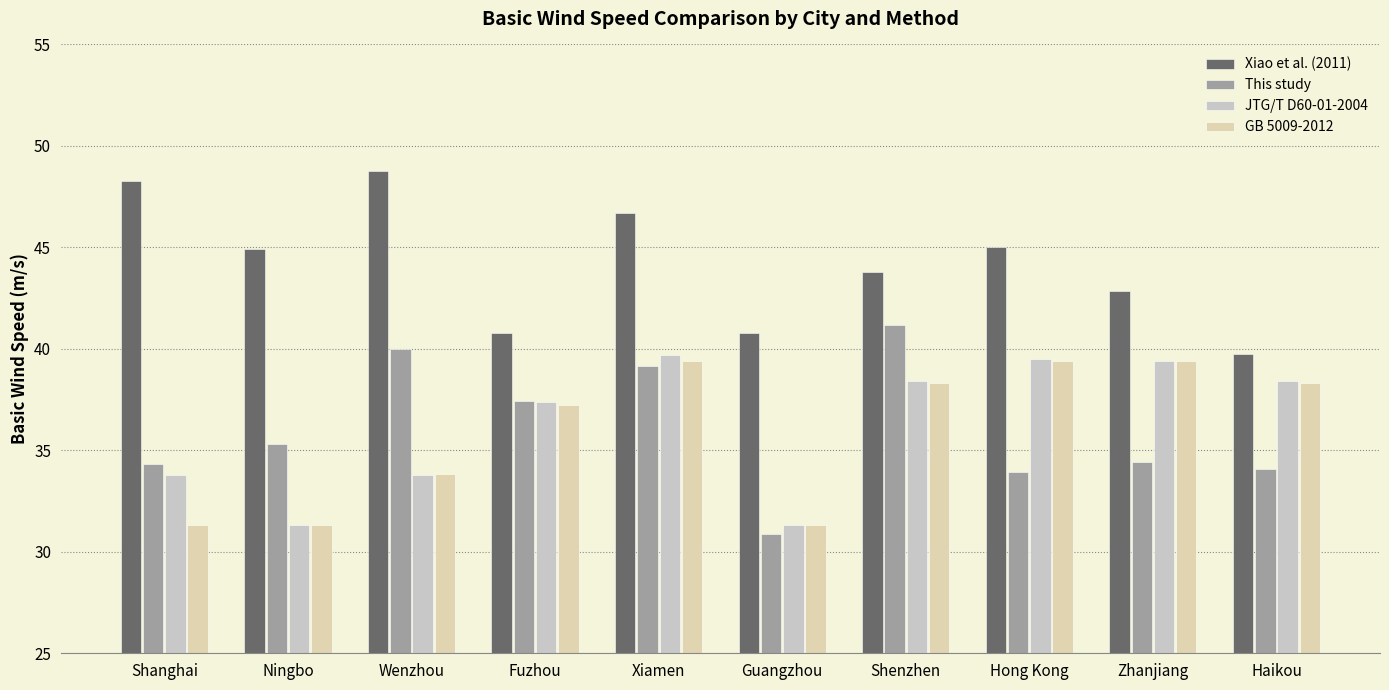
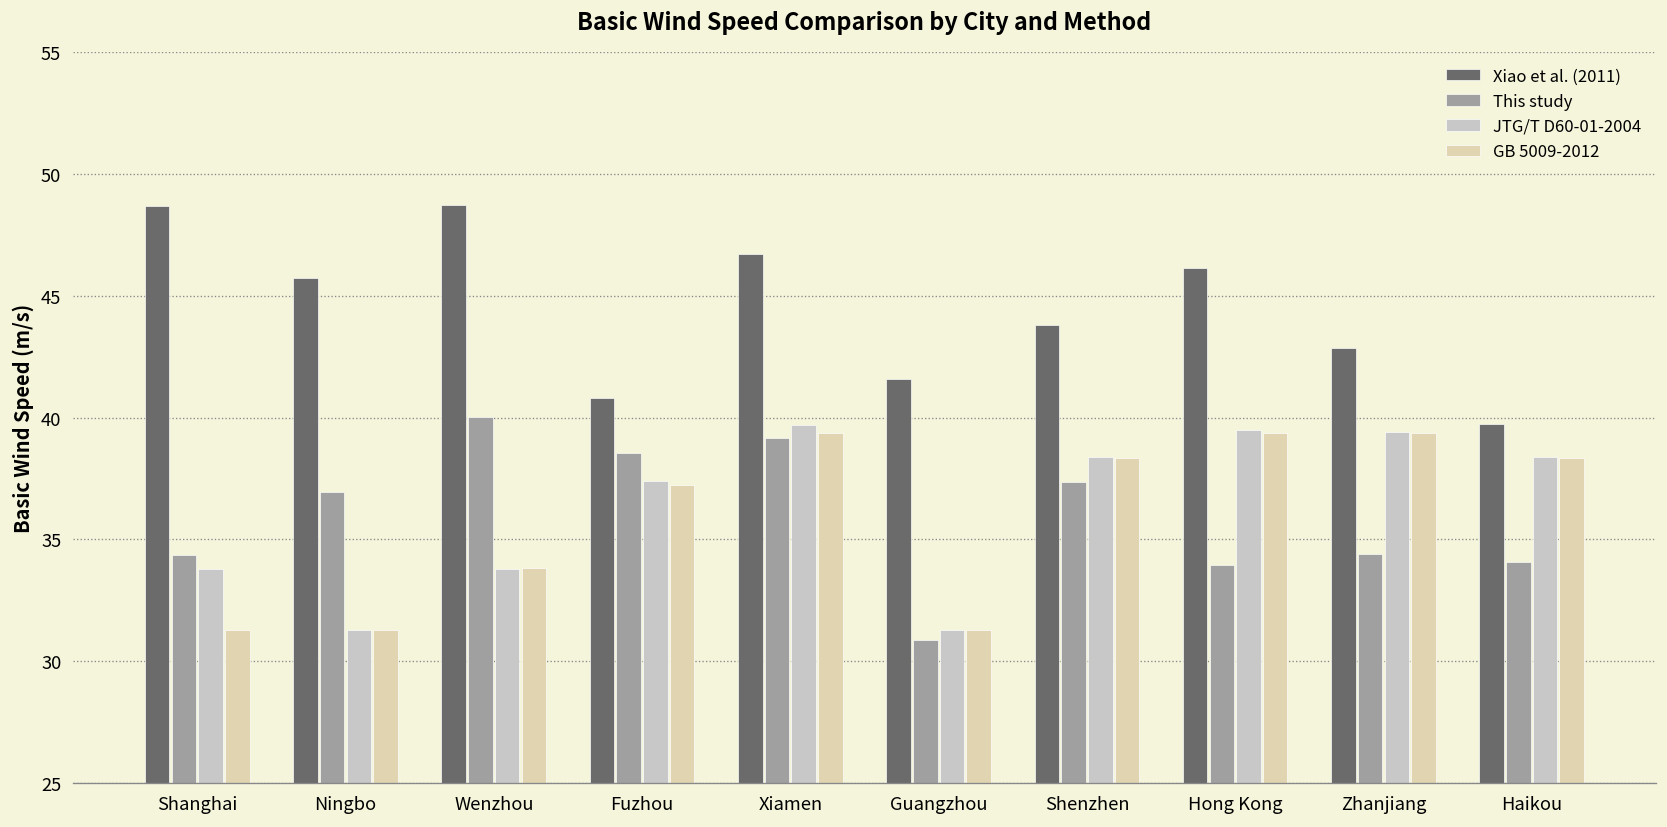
  {
    "Xiao et al. (2011)": {
-     "Shanghai": 48.3,
-     "Ningbo": 44.9,
+     "Shanghai": 48.7,
+     "Ningbo": 45.8,
      "Wenzhou": 48.8,
      "Fuzhou": 40.8,
      "Xiamen": 46.7,
-     "Guangzhou": 40.8,
+     "Guangzhou": 41.6,
      "Shenzhen": 43.8,
-     "Hong Kong": 45.0,
+     "Hong Kong": 46.2,
      "Zhanjiang": 42.9,
      "Haikou": 39.7
    },
    "This study": {
      "Shanghai": 34.4,
-     "Ningbo": 35.3,
+     "Ningbo": 37.0,
      "Wenzhou": 40.0,
-     "Fuzhou": 37.4,
+     "Fuzhou": 38.5,
      "Xiamen": 39.2,
      "Guangzhou": 30.9,
-     "Shenzhen": 41.2,
+     "Shenzhen": 37.3,
      "Hong Kong": 33.9,
      "Zhanjiang": 34.4,
      "Haikou": 34.1
    }
  }
